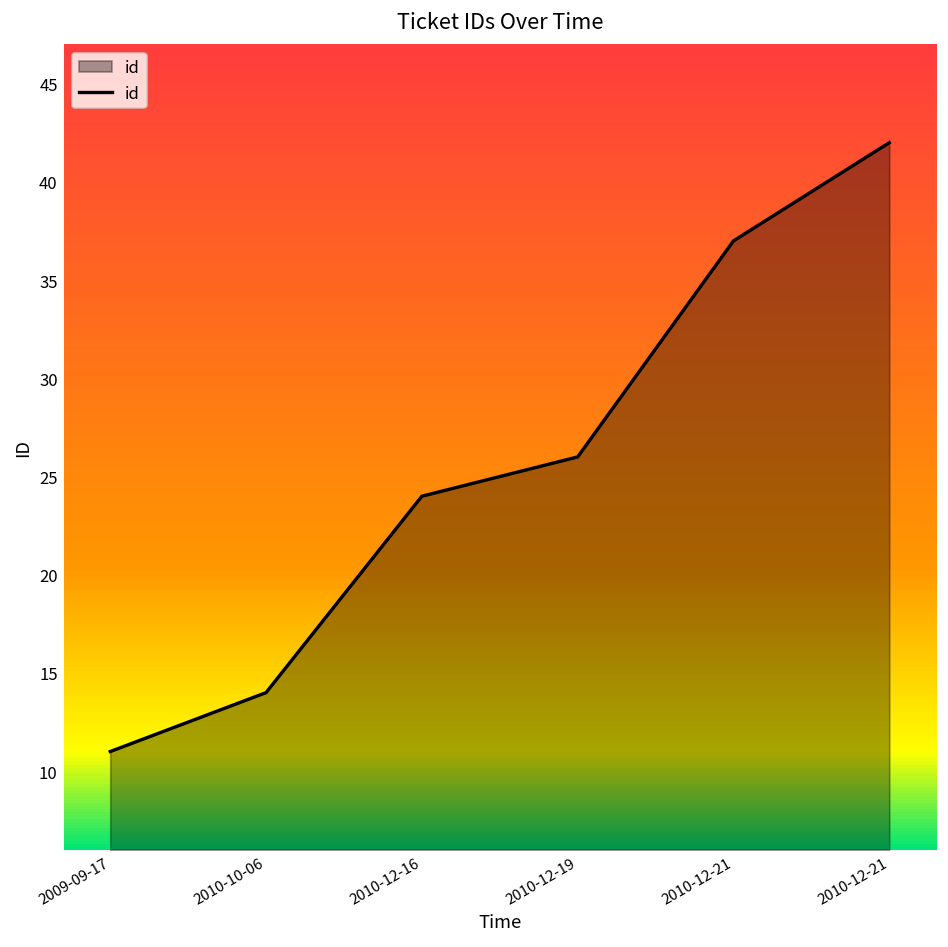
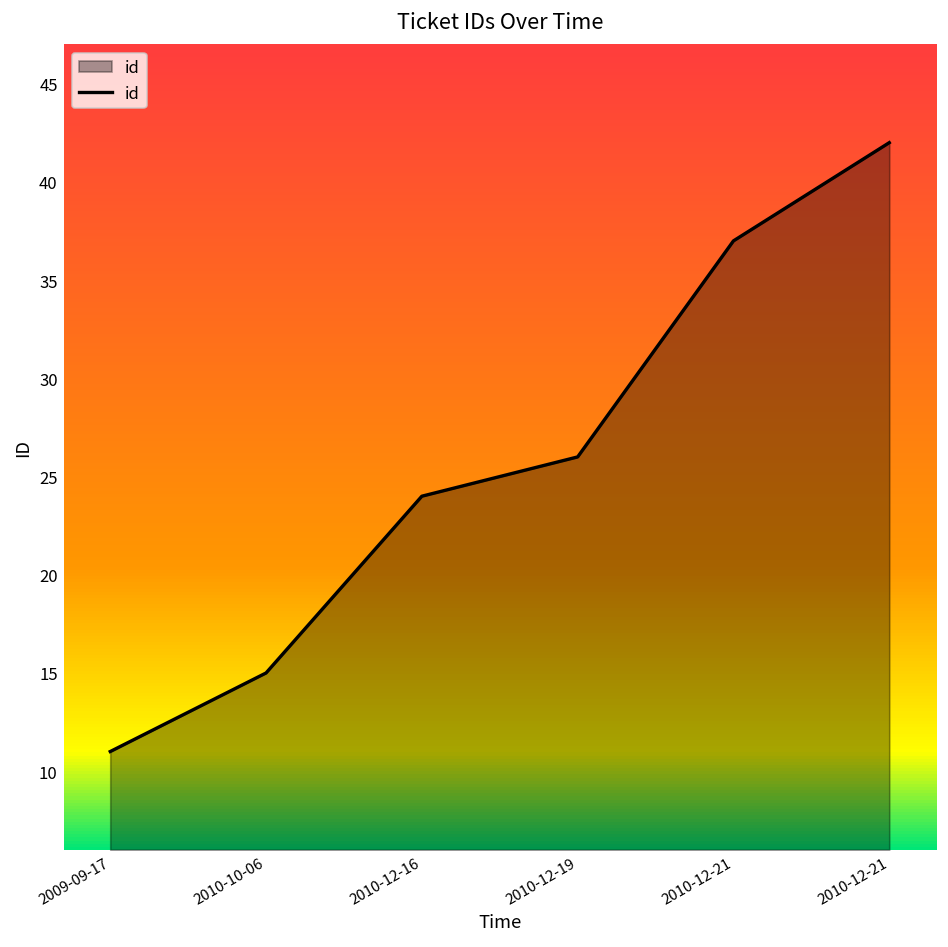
  {
    "2009-09-17": 11,
-   "2010-10-06": 14,
+   "2010-10-06": 15,
    "2010-12-16": 24,
    "2010-12-19": 26
  }
